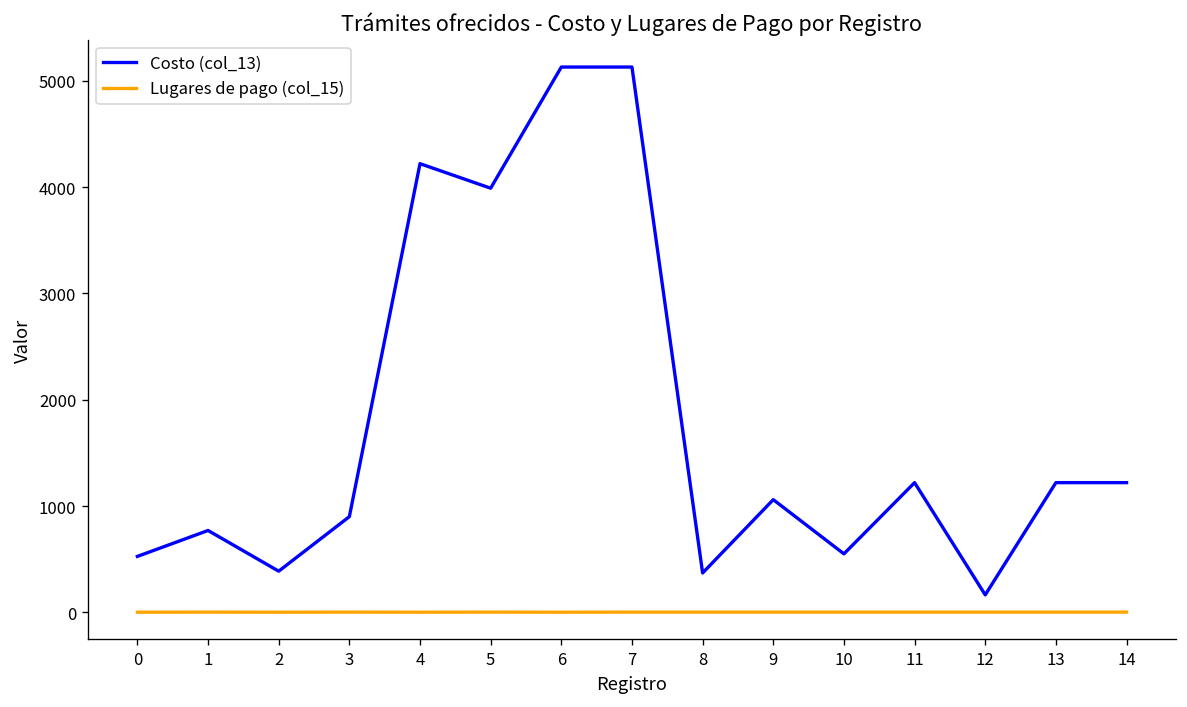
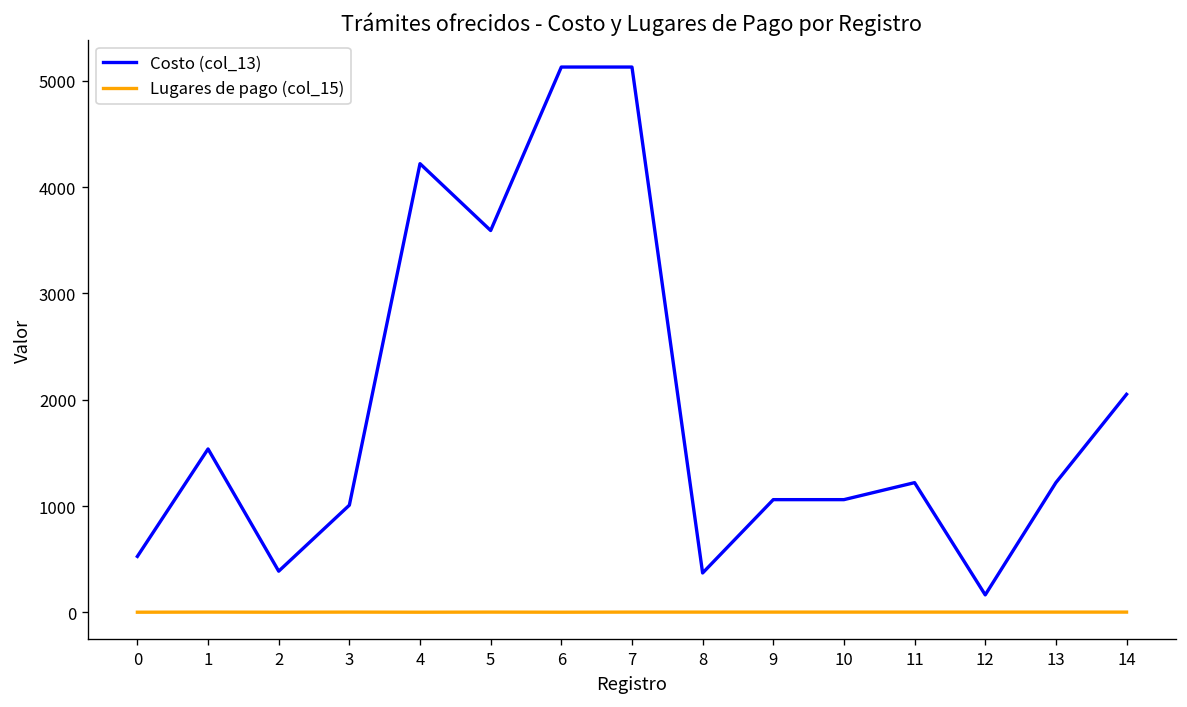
  {
    "Costo (col_13)": {
      "0": 500,
-     "1": 800,
+     "1": 1500,
      "2": 400,
-     "3": 900,
+     "3": 1000,
      "4": 4200,
-     "5": 4000,
+     "5": 3600,
      "6": 5100,
      "7": 5100,
      "8": 400,
      "9": 1100,
-     "10": 600,
+     "10": 1100,
      "11": 1200,
      "12": 200,
      "13": 1200,
-     "14": 1200
+     "14": 2100
    },
    "Lugares de pago (col_15)": {
      "0": 0,
      "1": 0,
      "2": 0,
      "3": 0,
      "4": 0,
      "5": 0,
      "6": 0,
      "7": 0,
      "8": 0,
      "9": 0,
      "10": 0,
      "11": 0,
      "12": 0,
      "13": 0,
      "14": 0
    }
  }
